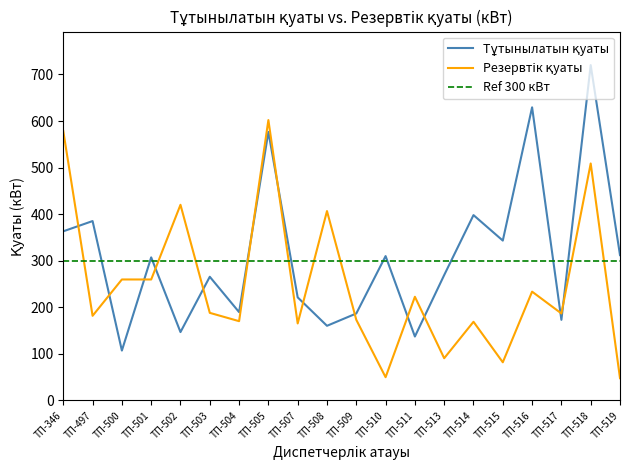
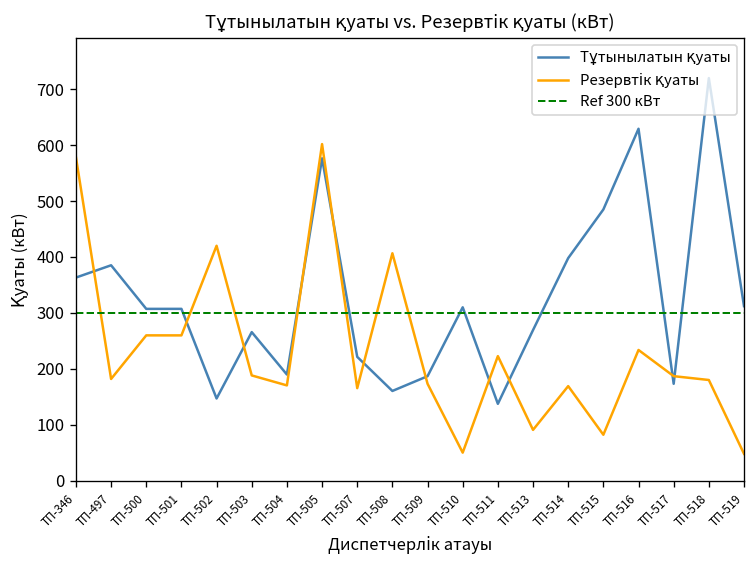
  {
    "Тұтынылатын қуаты": {
      "ТП-346": 360,
      "ТП-497": 390,
-     "ТП-500": 110,
+     "ТП-500": 310,
      "ТП-501": 310,
      "ТП-502": 150,
      "ТП-503": 270,
      "ТП-504": 190,
      "ТП-505": 580,
      "ТП-507": 220,
      "ТП-508": 160,
      "ТП-509": 190,
      "ТП-510": 310,
      "ТП-511": 140,
      "ТП-513": 270,
      "ТП-514": 400,
-     "ТП-515": 340,
+     "ТП-515": 490,
      "ТП-516": 630,
      "ТП-517": 170,
      "ТП-519": 310
    },
    "Резервтік қуаты": {
      "ТП-346": 580,
      "ТП-497": 180,
      "ТП-500": 260,
      "ТП-501": 260,
      "ТП-502": 420,
      "ТП-503": 190,
      "ТП-504": 170,
      "ТП-505": 600,
      "ТП-507": 170,
      "ТП-508": 410,
      "ТП-509": 170,
      "ТП-510": 50,
      "ТП-511": 220,
      "ТП-513": 90,
      "ТП-514": 170,
      "ТП-515": 80,
      "ТП-516": 230,
      "ТП-517": 190,
-     "ТП-518": 510,
+     "ТП-518": 180,
      "ТП-519": 50
    }
  }
